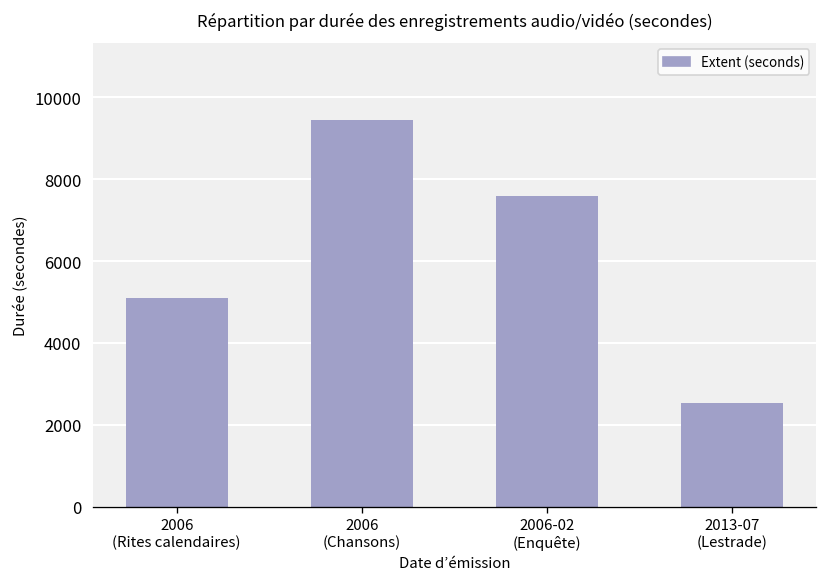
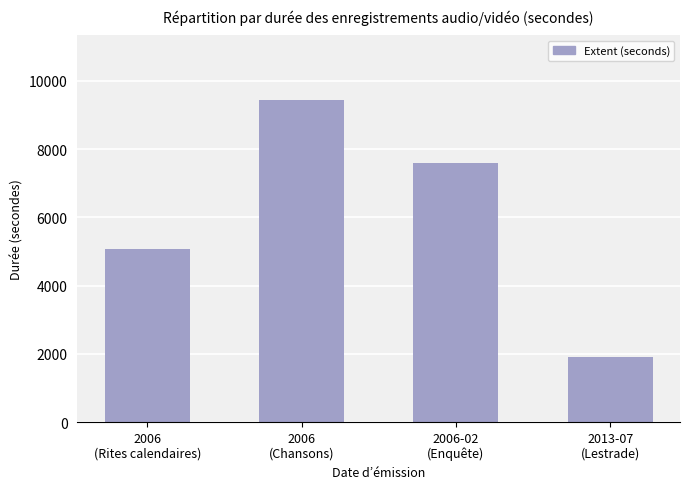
  {
    "2006 (Rites calendaires)": 5100,
    "2006 (Chansons)": 9400,
    "2006-02 (Enquête)": 7600,
-   "2013-07 (Lestrade)": 2500
+   "2013-07 (Lestrade)": 1900
  }
